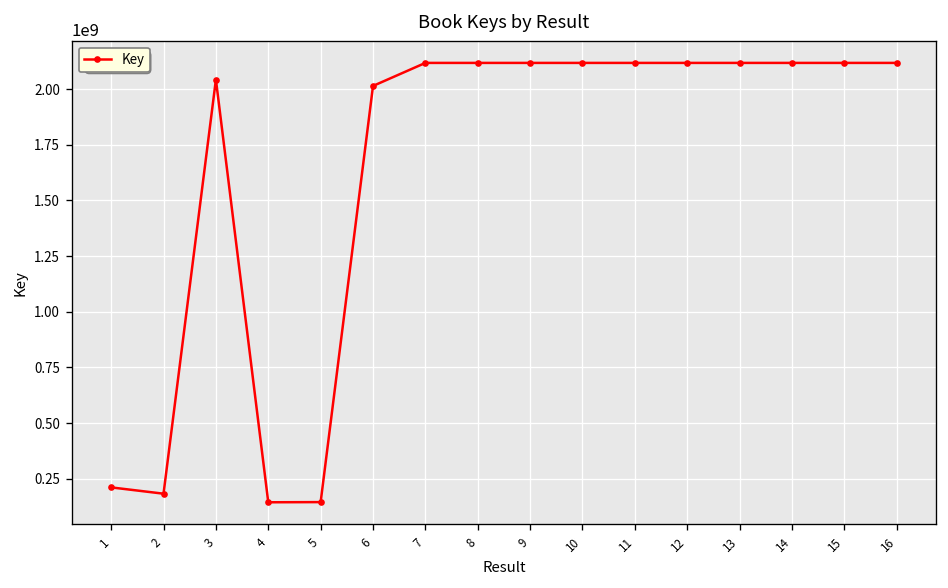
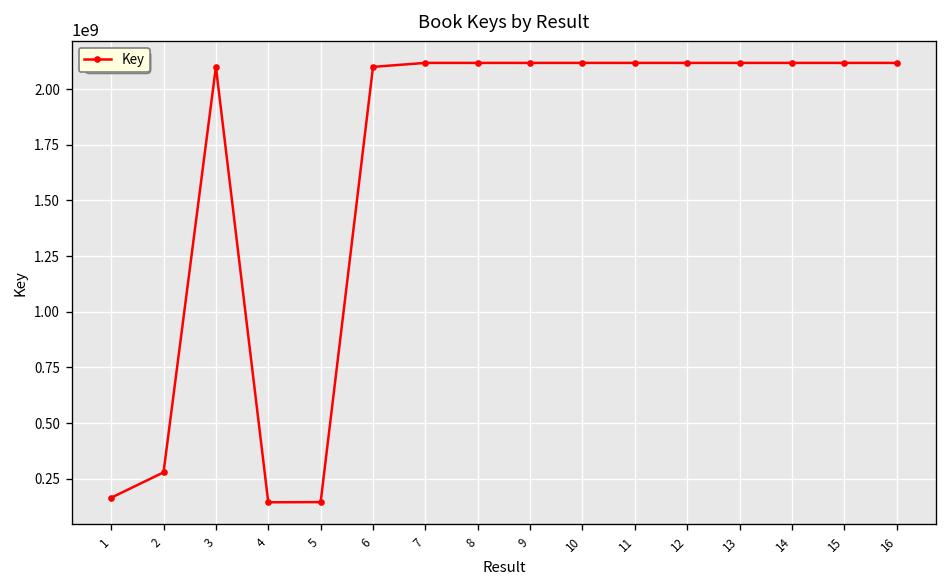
  {
-   "1": 210000000,
-   "2": 180000000,
-   "3": 2040000000,
+   "1": 160000000,
+   "2": 280000000,
+   "3": 2100000000,
    "4": 140000000,
    "5": 140000000,
-   "6": 2010000000,
+   "6": 2100000000,
    "7": 2120000000,
    "8": 2120000000,
    "9": 2120000000,
    "10": 2120000000,
    "11": 2120000000,
    "12": 2120000000,
    "13": 2120000000,
    "14": 2120000000,
    "15": 2120000000,
    "16": 2120000000
  }
